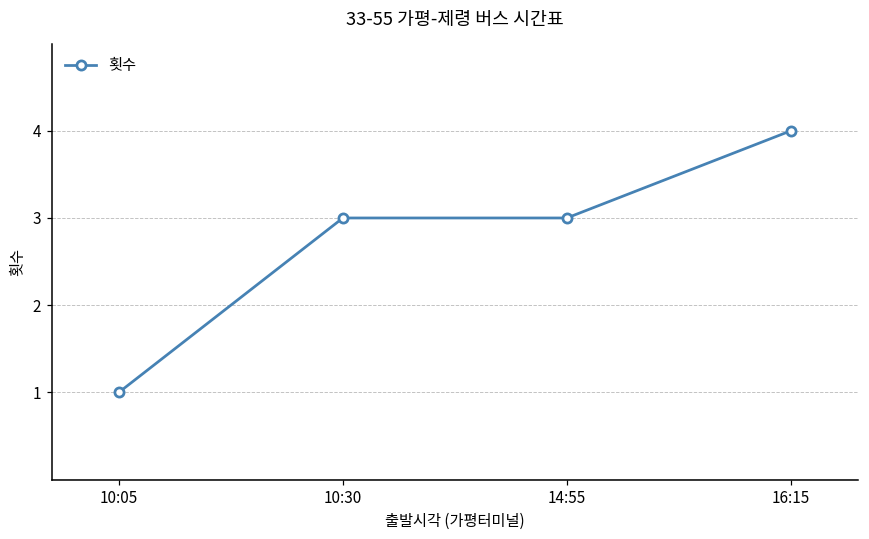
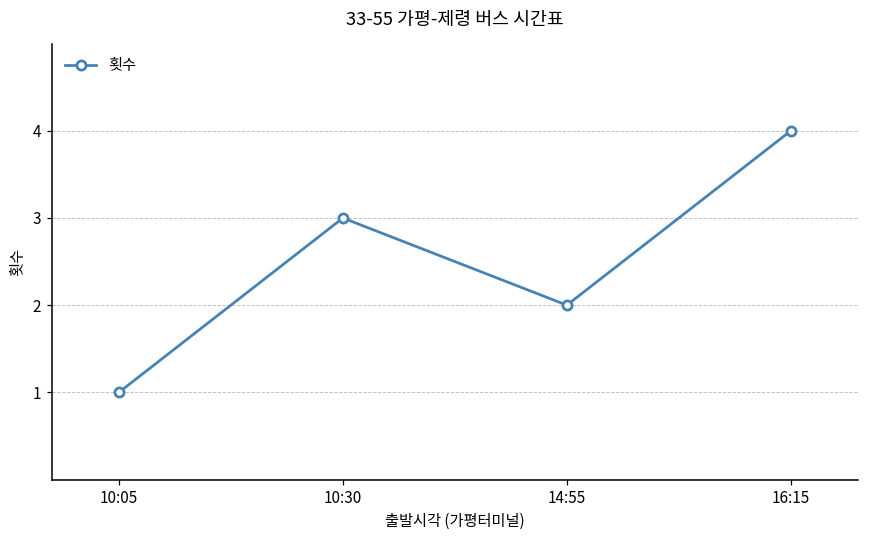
  {
    "10:05": 1,
    "10:30": 3,
-   "14:55": 3,
+   "14:55": 2,
    "16:15": 4
  }
